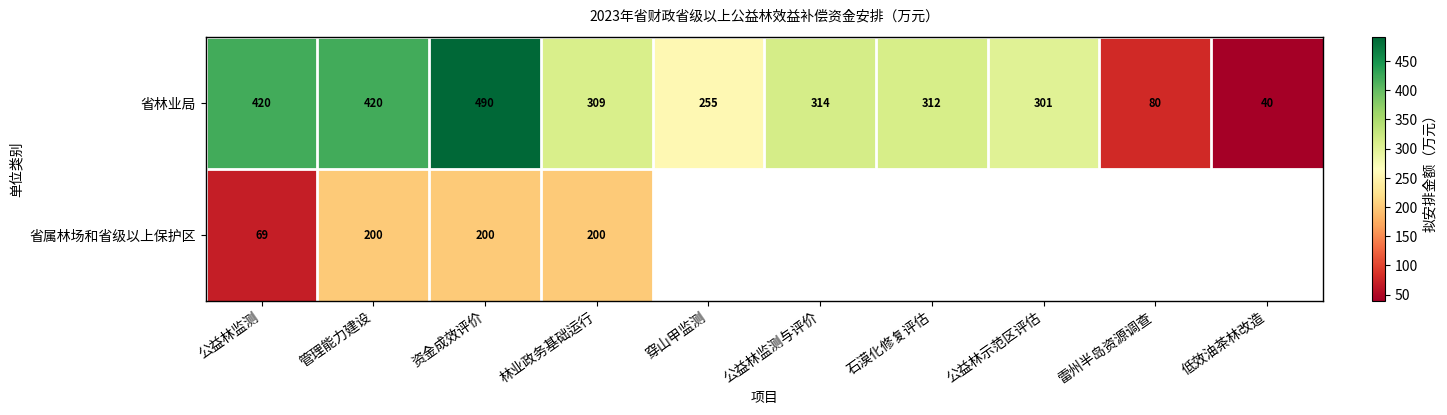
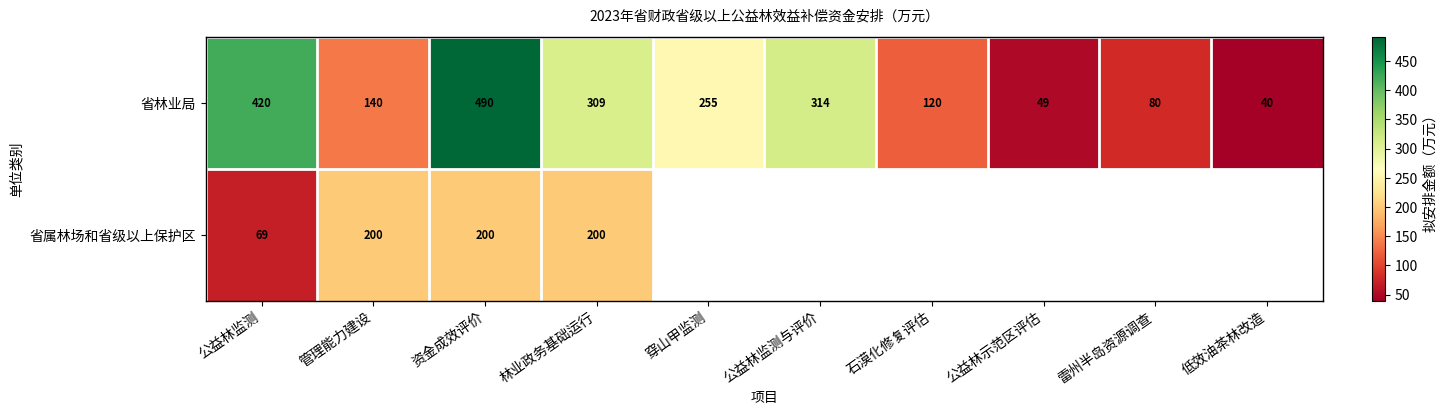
  {
    "省林业局": {
      "公益林监测": 420,
-     "管理能力建设": 420,
+     "管理能力建设": 140,
      "资金成效评价": 490,
      "林业政务基础运行": 309,
      "穿山甲监测": 255,
      "公益林监测与评价": 314,
-     "石漠化修复评估": 312,
-     "公益林示范区评估": 301,
+     "石漠化修复评估": 120,
+     "公益林示范区评估": 49,
      "雷州半岛资源调查": 80,
      "低效油茶林改造": 40
    },
    "省属林场和省级以上保护区": {
      "公益林监测": 69,
      "管理能力建设": 200,
      "资金成效评价": 200,
      "林业政务基础运行": 200
    }
  }
